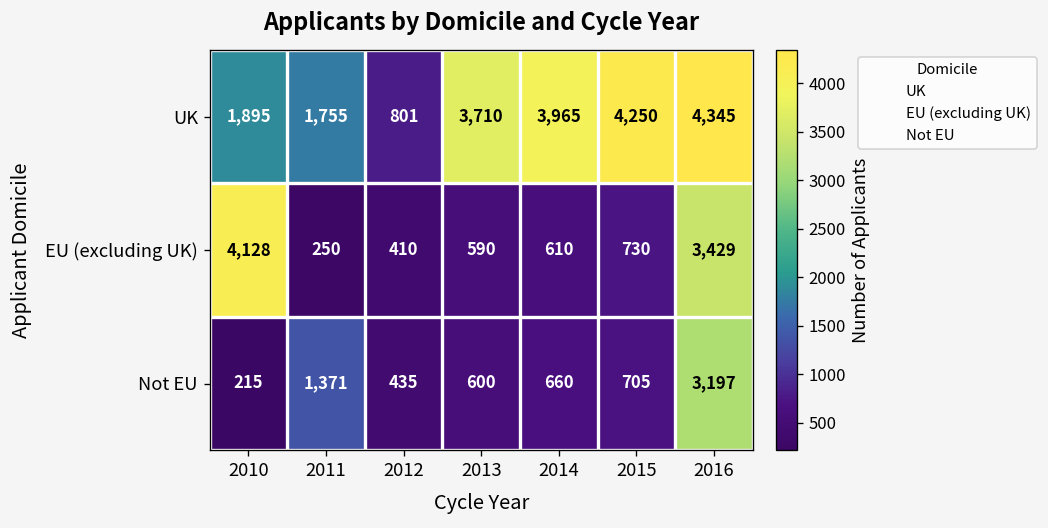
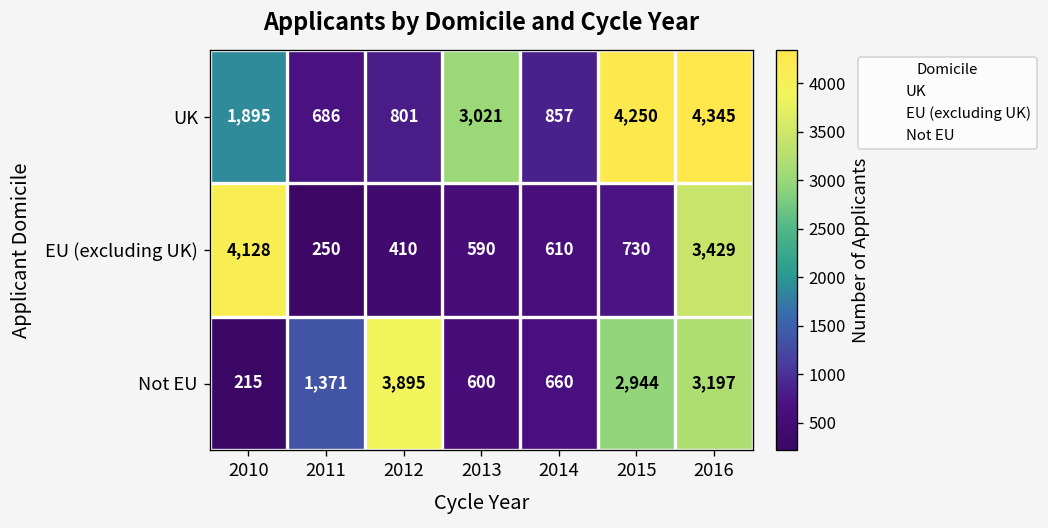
  {
    "UK": {
      "2010": "1,895",
-     "2011": "1,755",
+     "2011": "686",
      "2012": "801",
-     "2013": "3,710",
-     "2014": "3,965",
+     "2013": "3,021",
+     "2014": "857",
      "2015": "4,250",
      "2016": "4,345"
    },
    "EU (excluding UK)": {
      "2010": "4,128",
      "2011": "250",
      "2012": "410",
      "2013": "590",
      "2014": "610",
      "2015": "730",
      "2016": "3,429"
    },
    "Not EU": {
      "2010": "215",
      "2011": "1,371",
-     "2012": "435",
+     "2012": "3,895",
      "2013": "600",
      "2014": "660",
-     "2015": "705",
+     "2015": "2,944",
      "2016": "3,197"
    }
  }
